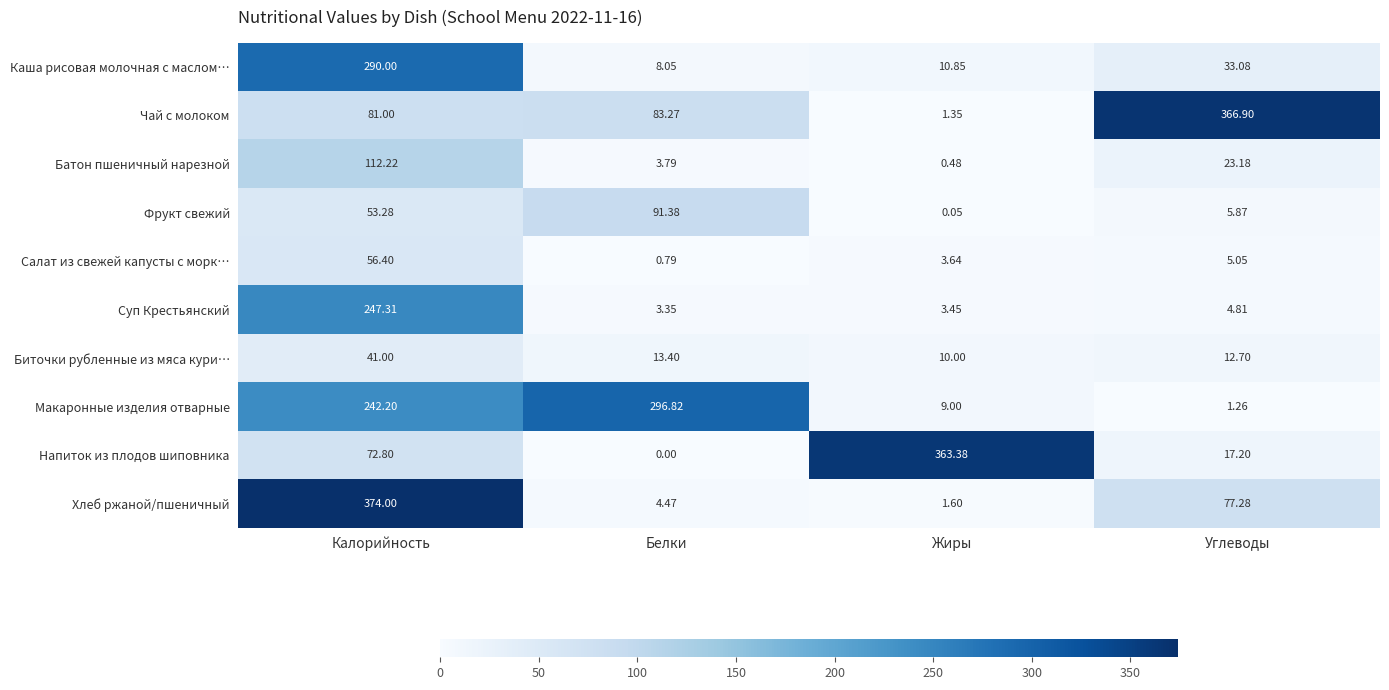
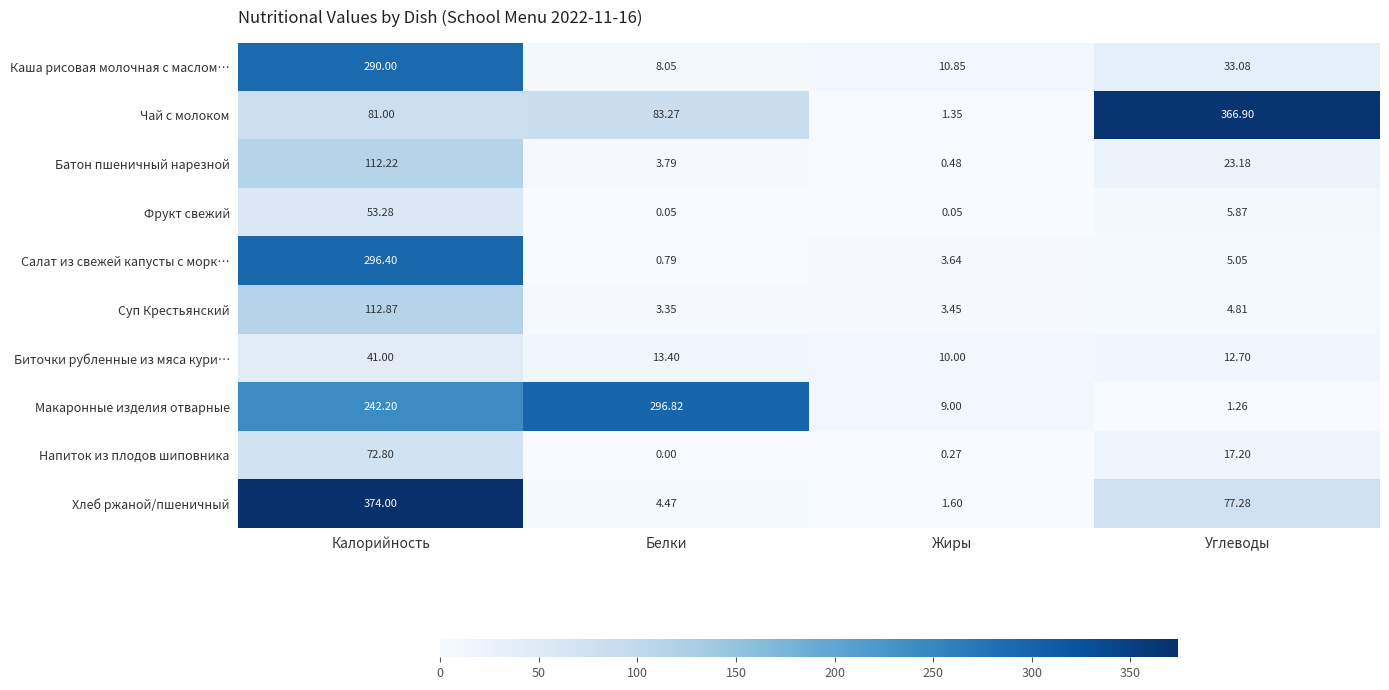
  {
    "Каша рисовая молочная с маслом…": {
      "Калорийность": 290.00,
      "Белки": 8.05,
      "Жиры": 10.85,
      "Углеводы": 33.08
    },
    "Чай с молоком": {
      "Калорийность": 81.00,
      "Белки": 83.27,
      "Жиры": 1.35,
      "Углеводы": 366.90
    },
    "Батон пшеничный нарезной": {
      "Калорийность": 112.22,
      "Белки": 3.79,
      "Жиры": 0.48,
      "Углеводы": 23.18
    },
    "Фрукт свежий": {
      "Калорийность": 53.28,
-     "Белки": 91.38,
+     "Белки": 0.05,
      "Жиры": 0.05,
      "Углеводы": 5.87
    },
    "Салат из свежей капусты с морк…": {
-     "Калорийность": 56.40,
+     "Калорийность": 296.40,
      "Белки": 0.79,
      "Жиры": 3.64,
      "Углеводы": 5.05
    },
    "Суп Крестьянский": {
-     "Калорийность": 247.31,
+     "Калорийность": 112.87,
      "Белки": 3.35,
      "Жиры": 3.45,
      "Углеводы": 4.81
    },
    "Биточки рубленные из мяса кури…": {
      "Калорийность": 41.00,
      "Белки": 13.40,
      "Жиры": 10.00,
      "Углеводы": 12.70
    },
    "Макаронные изделия отварные": {
      "Калорийность": 242.20,
      "Белки": 296.82,
      "Жиры": 9.00,
      "Углеводы": 1.26
    },
    "Напиток из плодов шиповника": {
      "Калорийность": 72.80,
      "Белки": 0.00,
-     "Жиры": 363.38,
+     "Жиры": 0.27,
      "Углеводы": 17.20
    },
    "Хлеб ржаной/пшеничный": {
      "Калорийность": 374.00,
      "Белки": 4.47,
      "Жиры": 1.60,
      "Углеводы": 77.28
    }
  }
